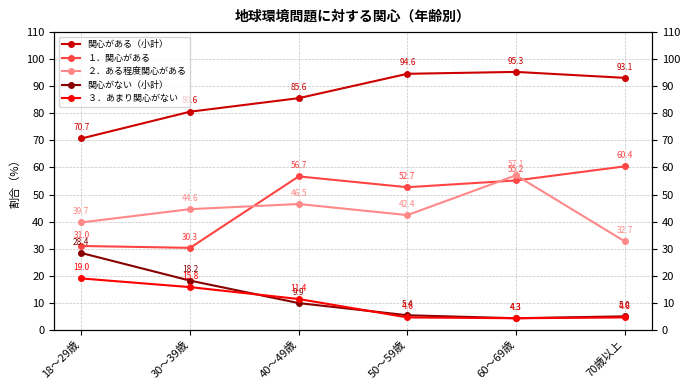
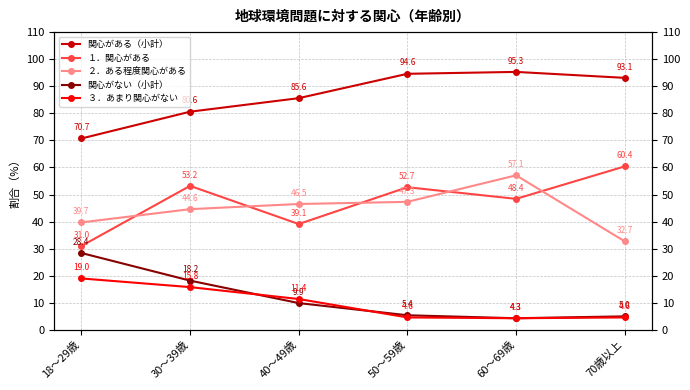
  {
    "１．関心がある": {
-     "30～39歳": 30.3,
-     "40～49歳": 56.7,
+     "30～39歳": 53.2,
+     "40～49歳": 39.1,
      "50～59歳": 52.7,
-     "60～69歳": 55.2,
+     "60～69歳": 48.4,
      "70歳以上": 60.4
    },
    "２．ある程度関心がある": {
      "18～29歳": 39.7,
      "30～39歳": 44.6,
      "40～49歳": 46.5,
-     "50～59歳": 42.4,
+     "50～59歳": 47.3,
      "70歳以上": 32.7
    }
  }
